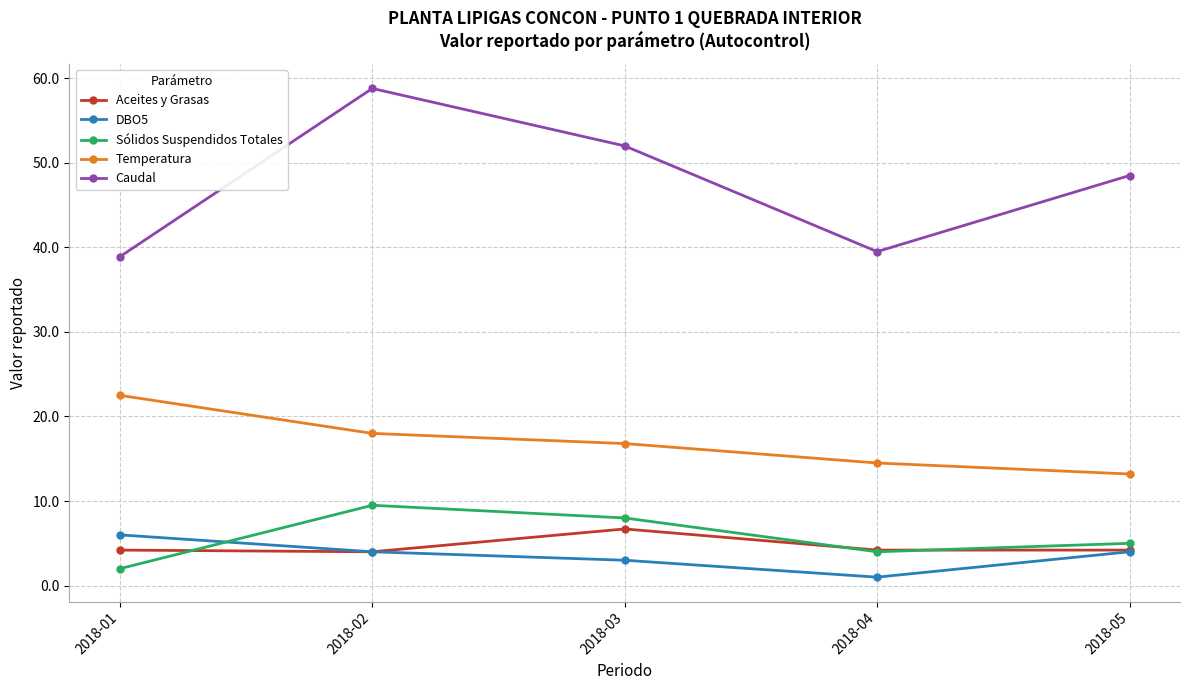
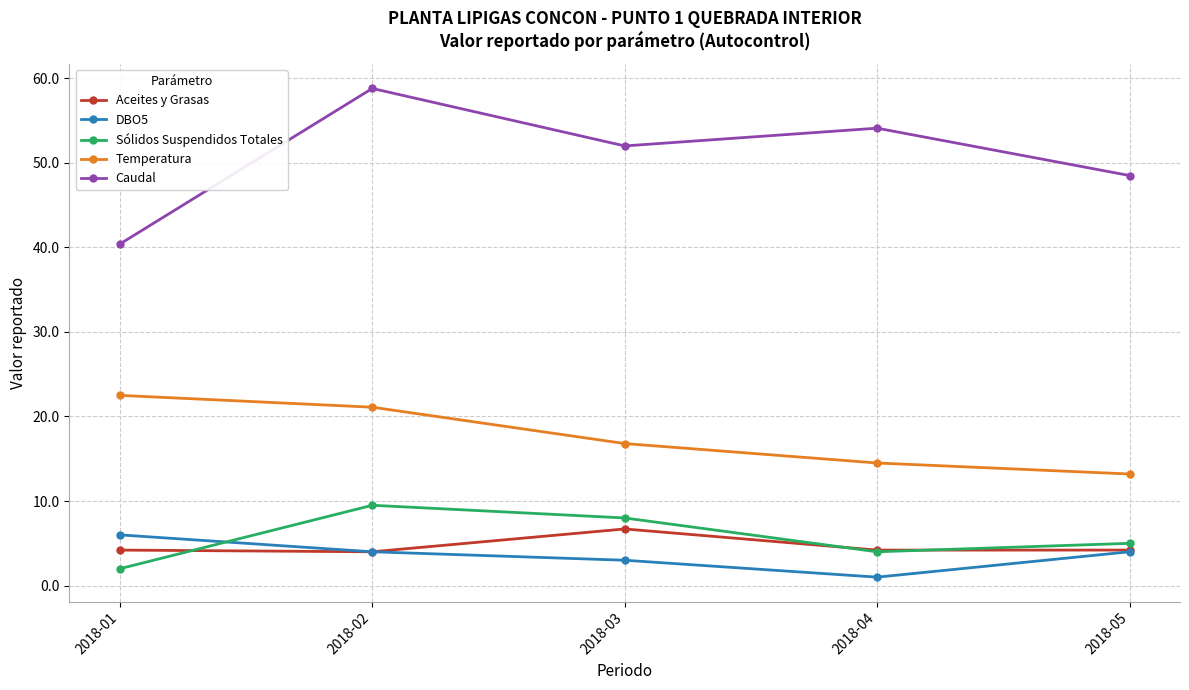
  {
    "Aceites y Grasas": {
      "2018-01": 4,
      "2018-03": 7
    },
    "DBO5": {
      "2018-01": 6,
      "2018-03": 3,
      "2018-04": 1
    },
    "Sólidos Suspendidos Totales": {
      "2018-01": 2,
      "2018-02": 10,
      "2018-03": 8,
      "2018-05": 5
    },
    "Temperatura": {
      "2018-01": 23,
-     "2018-02": 18,
+     "2018-02": 21,
      "2018-03": 17,
      "2018-04": 15,
      "2018-05": 13
    },
    "Caudal": {
-     "2018-01": 39,
+     "2018-01": 40,
      "2018-02": 59,
      "2018-03": 52,
-     "2018-04": 40,
+     "2018-04": 54,
      "2018-05": 49
    }
  }
